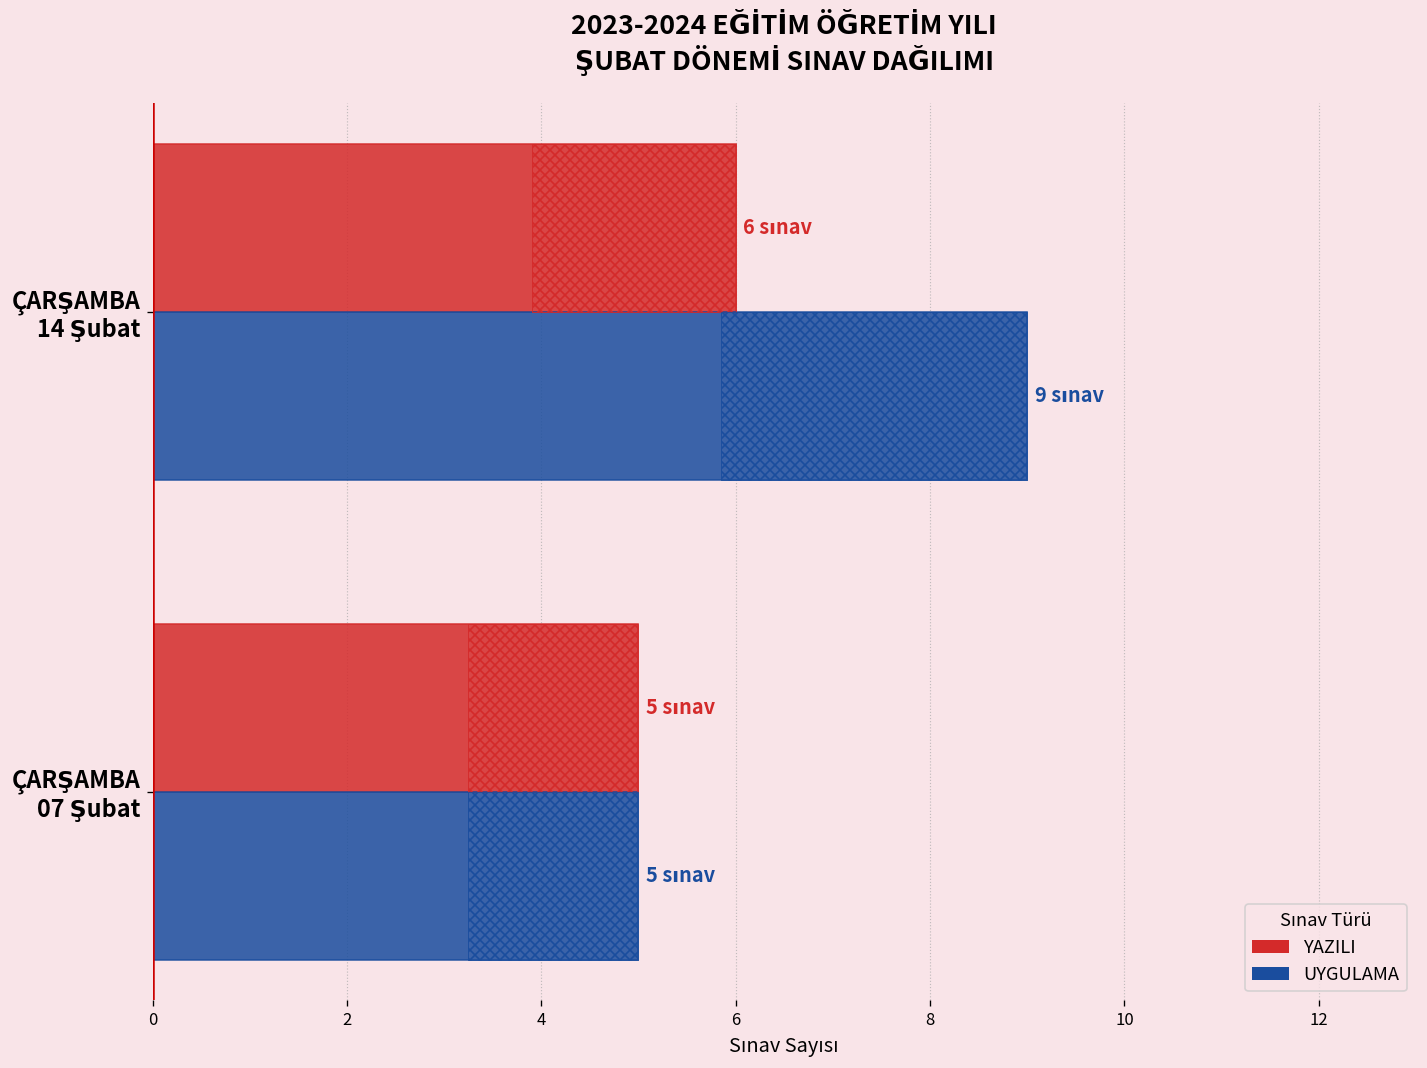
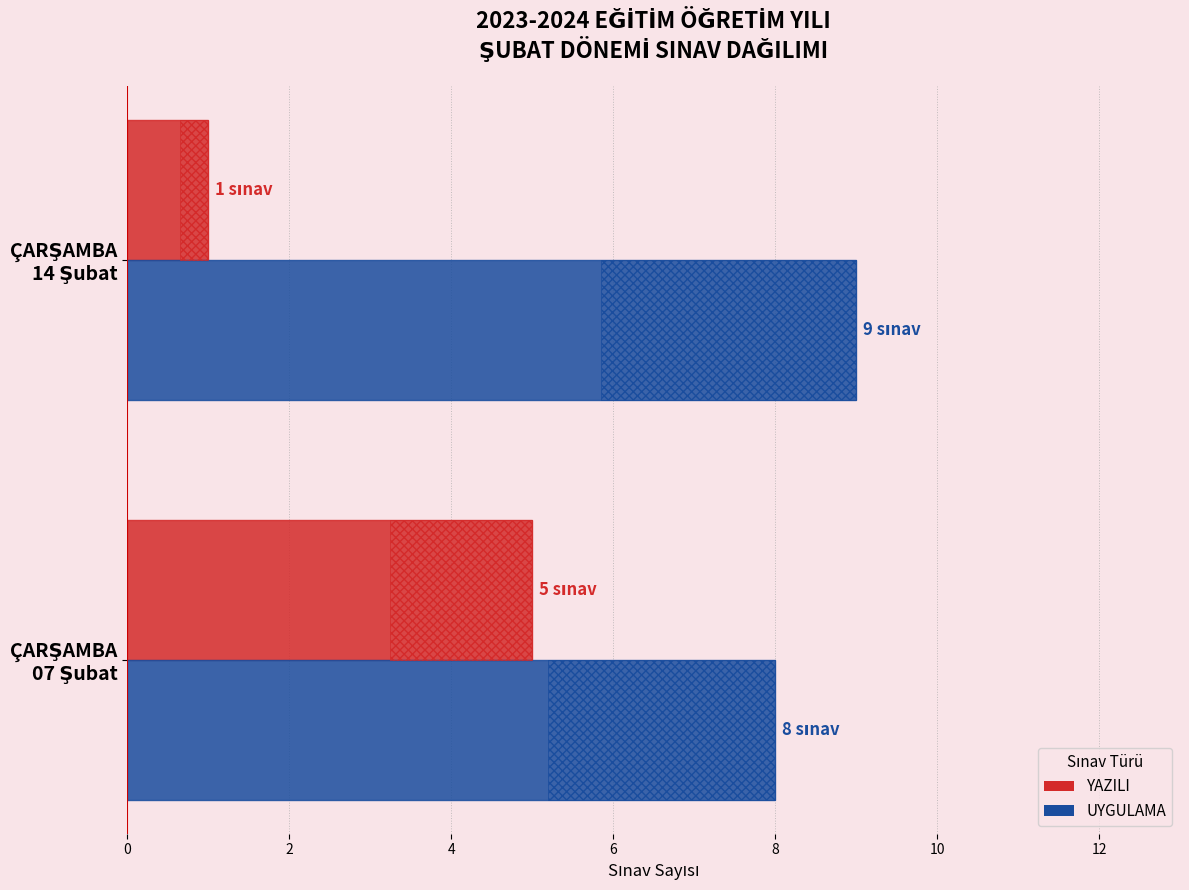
  {
    "YAZILI": {
-     "ÇARŞAMBA 14 Şubat": 6,
+     "ÇARŞAMBA 14 Şubat": 1,
      "ÇARŞAMBA 07 Şubat": 5
    },
    "UYGULAMA": {
      "ÇARŞAMBA 14 Şubat": 9,
-     "ÇARŞAMBA 07 Şubat": 5
+     "ÇARŞAMBA 07 Şubat": 8
    }
  }
